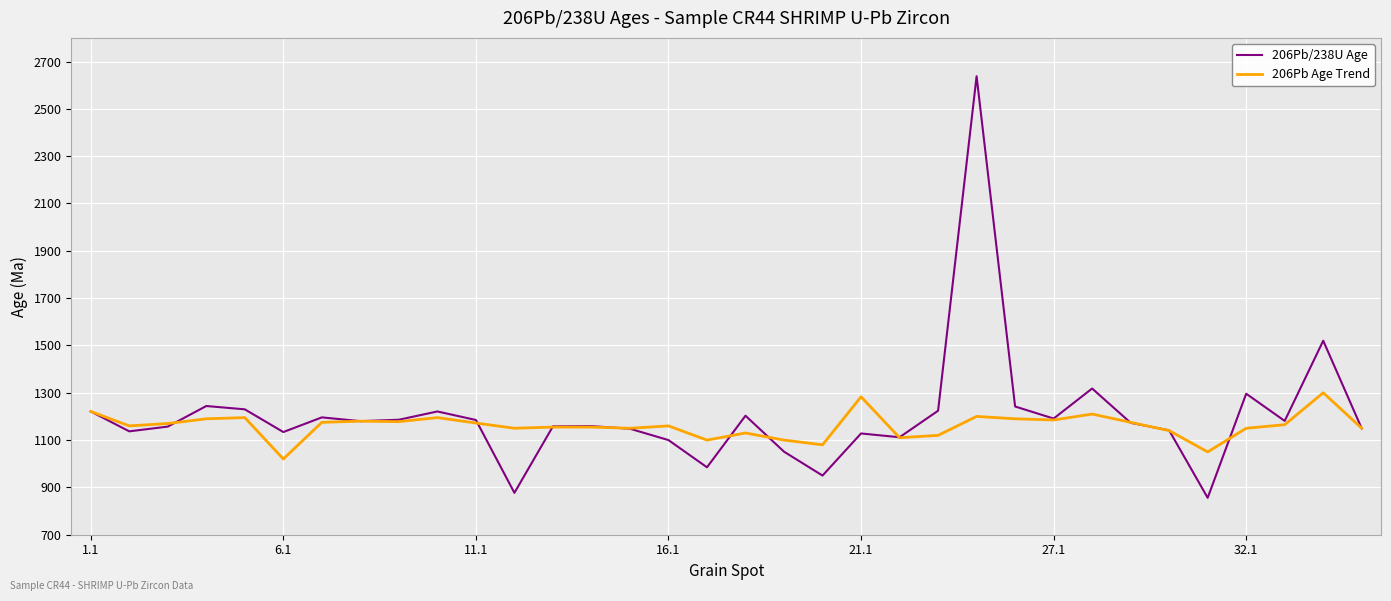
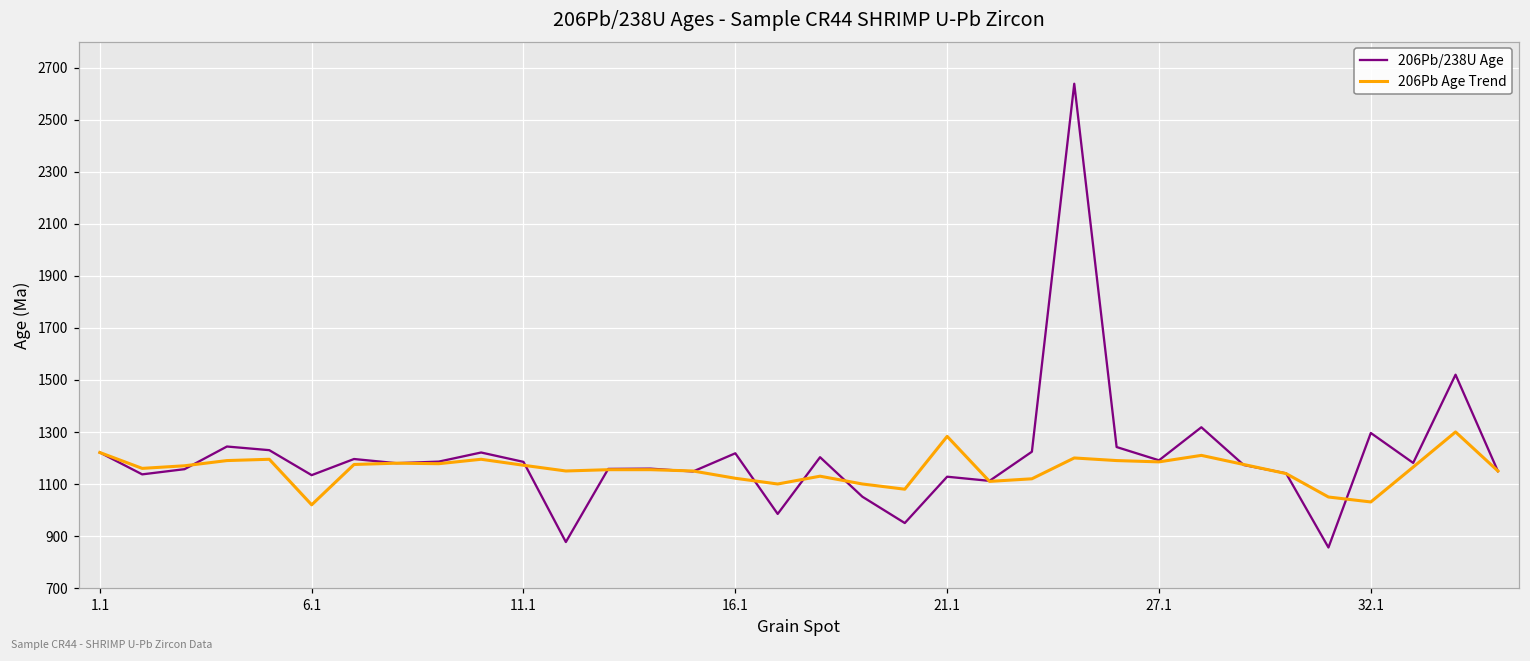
  {
    "206Pb/238U Age": {
      "6.1": 1130,
      "11.1": 1190,
-     "16.1": 1100,
+     "16.1": 1220,
      "21.1": 1130,
      "32.1": 1300
    },
    "206Pb Age Trend": {
      "6.1": 1020,
      "11.1": 1170,
-     "16.1": 1160,
+     "16.1": 1120,
      "21.1": 1280,
-     "32.1": 1150
+     "32.1": 1030
    }
  }
